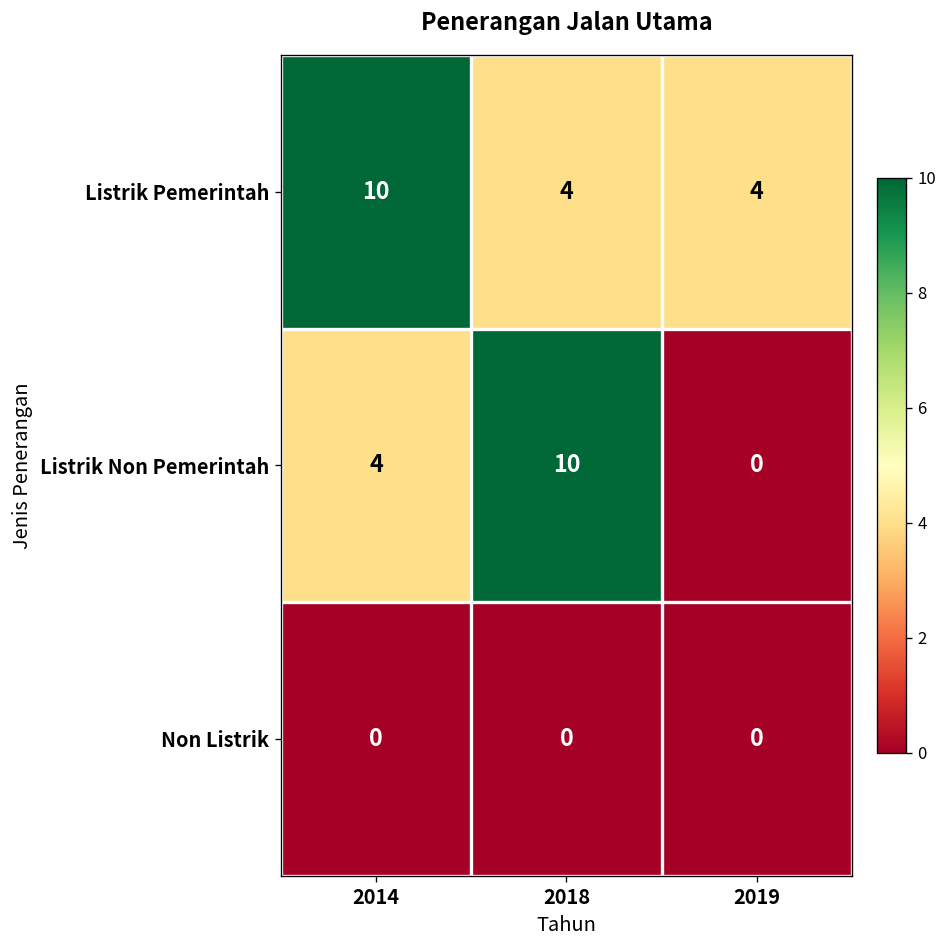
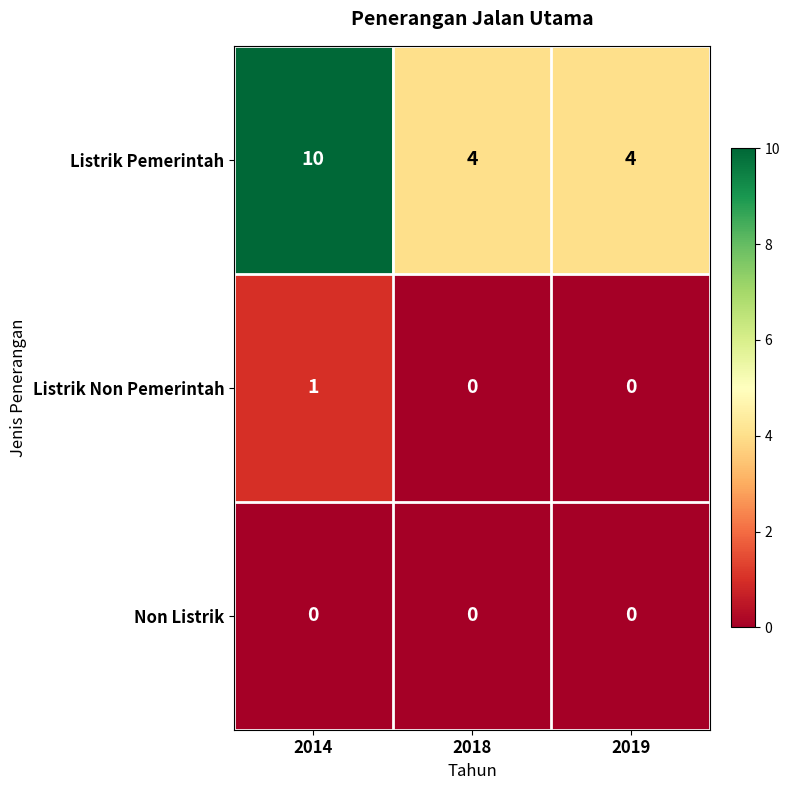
  {
    "Listrik Pemerintah": {
      "2014": 10,
      "2018": 4,
      "2019": 4
    },
    "Listrik Non Pemerintah": {
-     "2014": 4,
-     "2018": 10,
+     "2014": 1,
+     "2018": 0,
      "2019": 0
    },
    "Non Listrik": {
      "2014": 0,
      "2018": 0,
      "2019": 0
    }
  }
